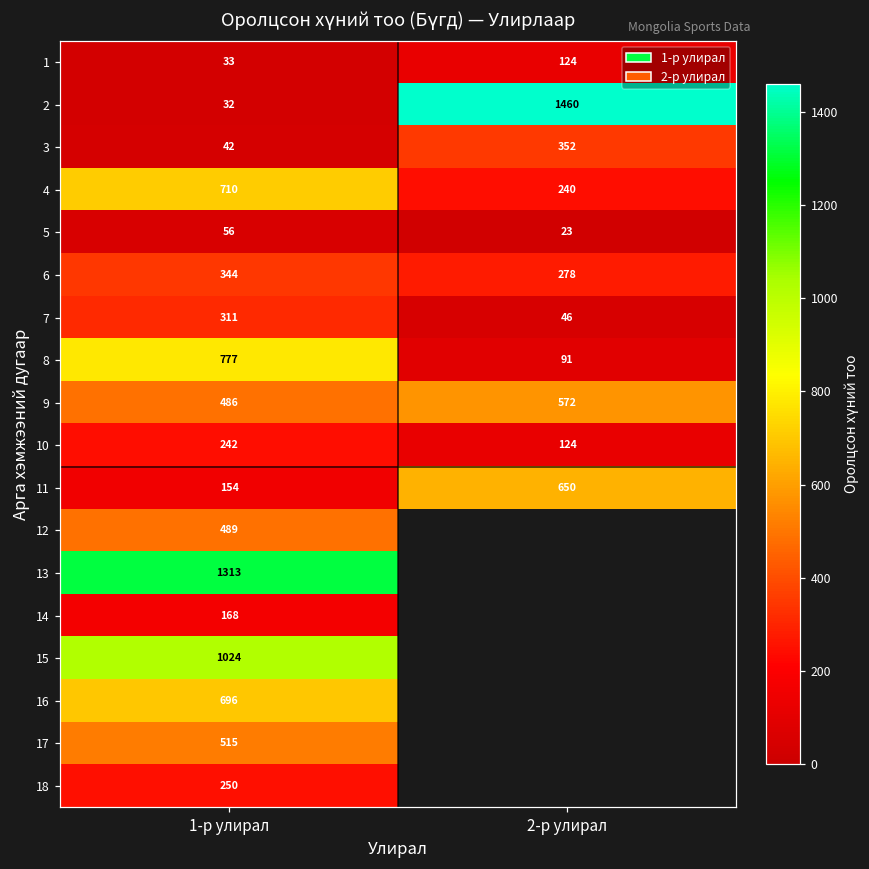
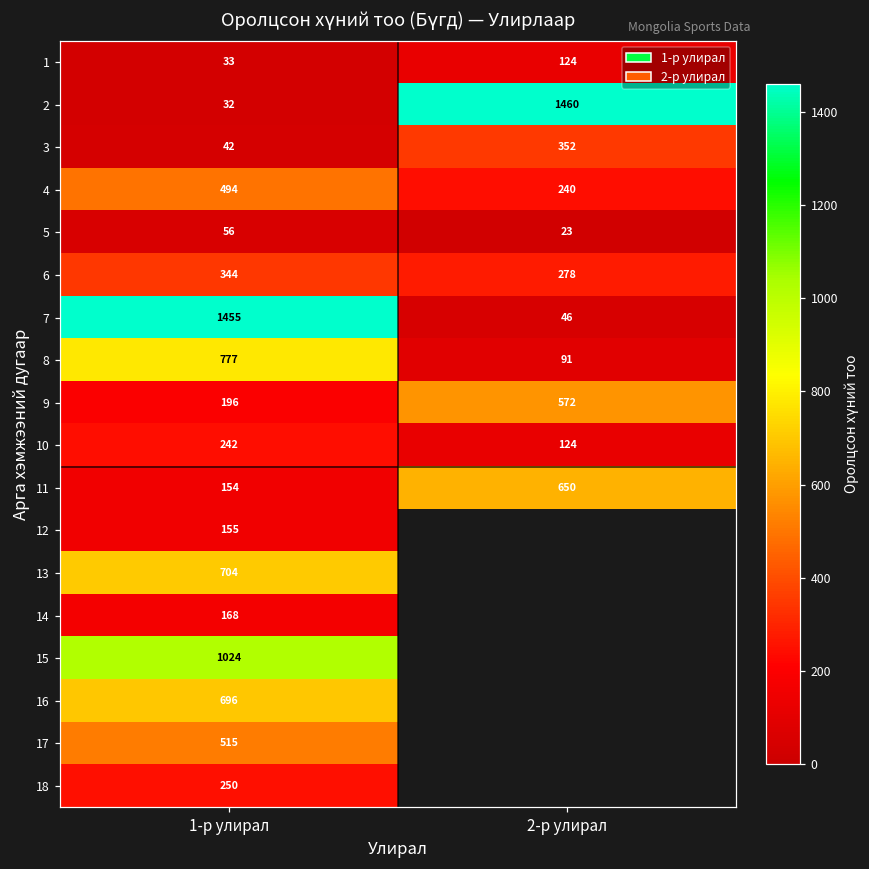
  {
    "1": {
      "1-р улирал": 33,
      "2-р улирал": 124
    },
    "2": {
      "1-р улирал": 32,
      "2-р улирал": 1460
    },
    "3": {
      "1-р улирал": 42,
      "2-р улирал": 352
    },
    "4": {
-     "1-р улирал": 710,
+     "1-р улирал": 494,
      "2-р улирал": 240
    },
    "5": {
      "1-р улирал": 56,
      "2-р улирал": 23
    },
    "6": {
      "1-р улирал": 344,
      "2-р улирал": 278
    },
    "7": {
-     "1-р улирал": 311,
+     "1-р улирал": 1455,
      "2-р улирал": 46
    },
    "8": {
      "1-р улирал": 777,
      "2-р улирал": 91
    },
    "9": {
-     "1-р улирал": 486,
+     "1-р улирал": 196,
      "2-р улирал": 572
    },
    "10": {
      "1-р улирал": 242,
      "2-р улирал": 124
    },
    "11": {
      "1-р улирал": 154,
      "2-р улирал": 650
    },
    "12": {
-     "1-р улирал": 489
+     "1-р улирал": 155
    },
    "13": {
-     "1-р улирал": 1313
+     "1-р улирал": 704
    },
    "14": {
      "1-р улирал": 168
    },
    "15": {
      "1-р улирал": 1024
    },
    "16": {
      "1-р улирал": 696
    },
    "17": {
      "1-р улирал": 515
    },
    "18": {
      "1-р улирал": 250
    }
  }
